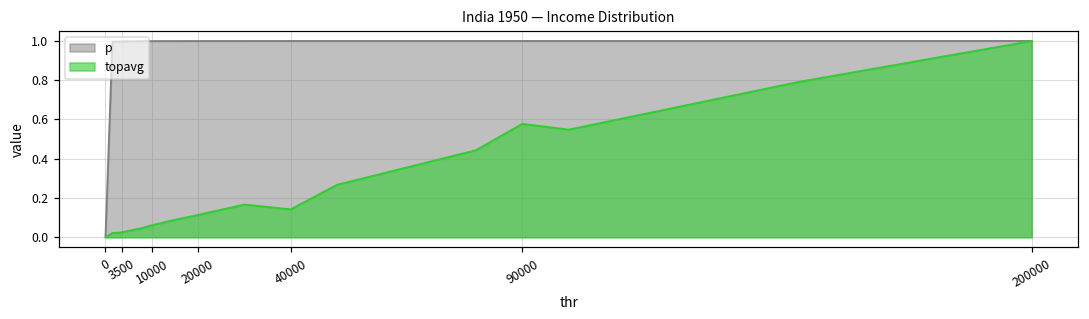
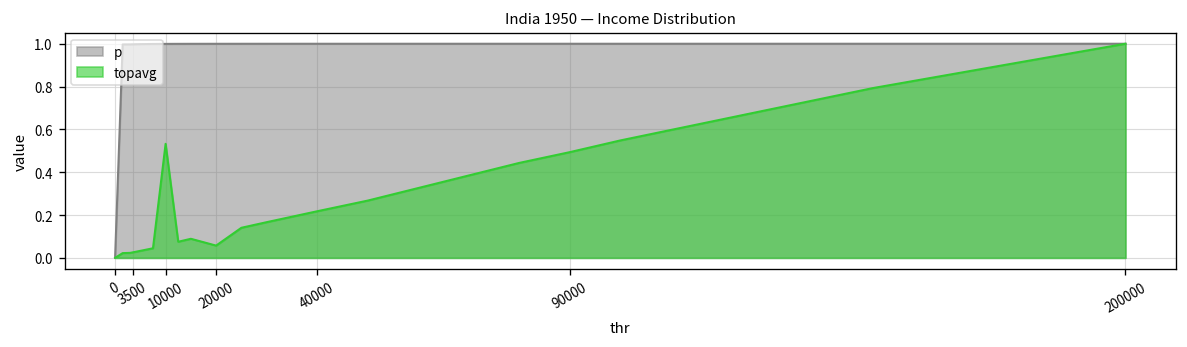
  {
    "p": {
      "10000": 1.00,
      "20000": 1.00,
      "40000": 1.00,
      "90000": 1.00
    },
    "topavg": {
      "3500": 0.03,
-     "10000": 0.06,
-     "20000": 0.11,
-     "40000": 0.14,
-     "90000": 0.58
+     "10000": 0.53,
+     "20000": 0.06,
+     "40000": 0.22,
+     "90000": 0.49
    }
  }
